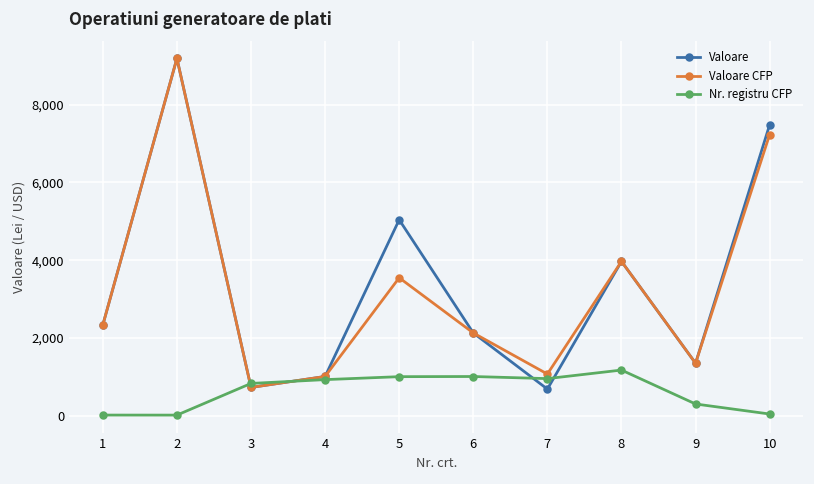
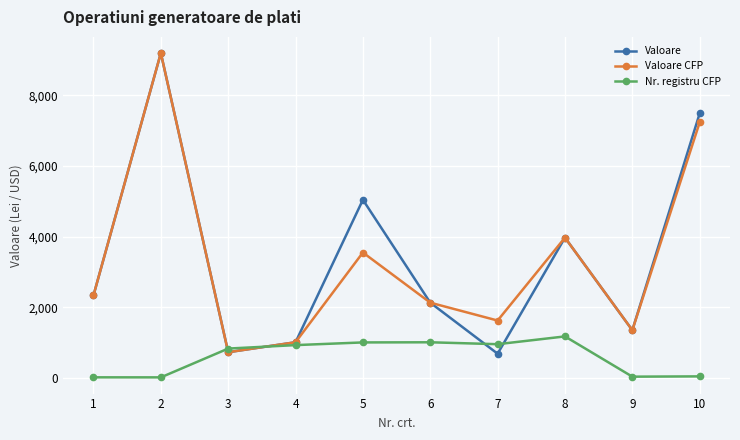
  {
    "Valoare": {
      "5": "5,000",
      "7": "700",
      "10": "7,500"
    },
    "Valoare CFP": {
      "5": "3,500",
-     "7": "1,100",
+     "7": "1,600",
      "10": "7,200"
    },
    "Nr. registru CFP": {
      "1": "0",
      "2": "0",
      "3": "800",
      "4": "900",
      "5": "1,000",
      "6": "1,000",
      "7": "1,000",
      "8": "1,200",
-     "9": "300",
+     "9": "0",
      "10": "0"
    }
  }
